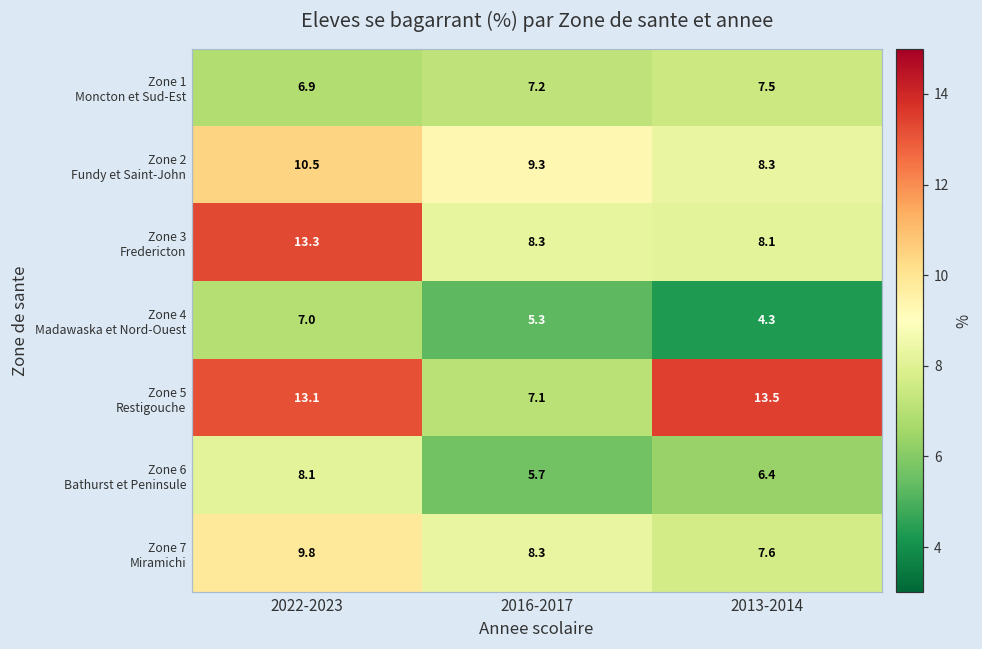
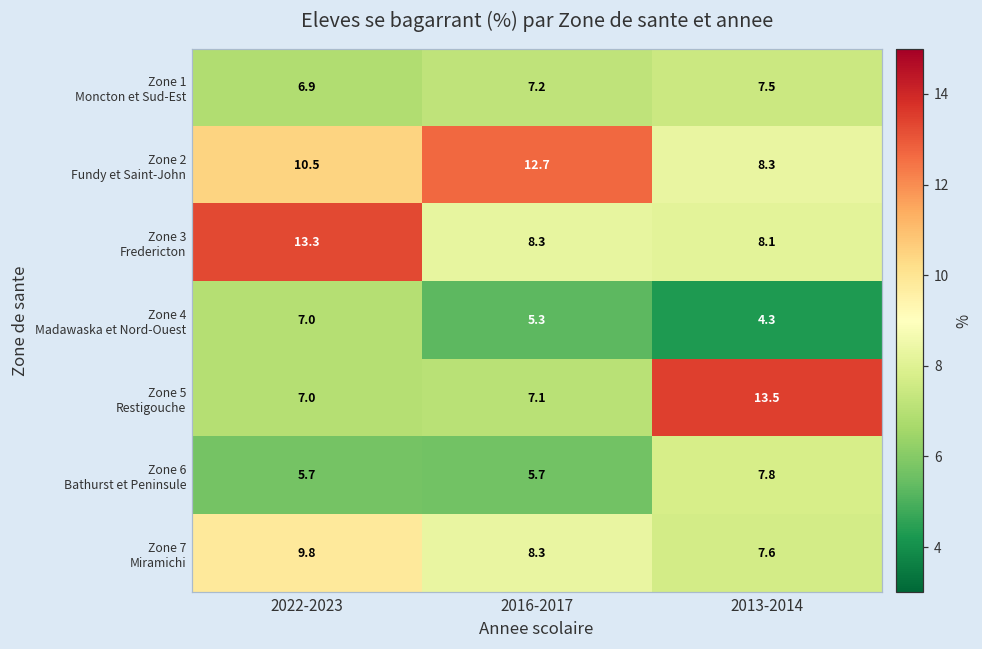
  {
    "Zone 1 Moncton et Sud-Est": {
      "2022-2023": 6.9,
      "2016-2017": 7.2,
      "2013-2014": 7.5
    },
    "Zone 2 Fundy et Saint-John": {
      "2022-2023": 10.5,
-     "2016-2017": 9.3,
+     "2016-2017": 12.7,
      "2013-2014": 8.3
    },
    "Zone 3 Fredericton": {
      "2022-2023": 13.3,
      "2016-2017": 8.3,
      "2013-2014": 8.1
    },
    "Zone 4 Madawaska et Nord-Ouest": {
      "2022-2023": 7.0,
      "2016-2017": 5.3,
      "2013-2014": 4.3
    },
    "Zone 5 Restigouche": {
-     "2022-2023": 13.1,
+     "2022-2023": 7.0,
      "2016-2017": 7.1,
      "2013-2014": 13.5
    },
    "Zone 6 Bathurst et Peninsule": {
-     "2022-2023": 8.1,
+     "2022-2023": 5.7,
      "2016-2017": 5.7,
-     "2013-2014": 6.4
+     "2013-2014": 7.8
    },
    "Zone 7 Miramichi": {
      "2022-2023": 9.8,
      "2016-2017": 8.3,
      "2013-2014": 7.6
    }
  }
